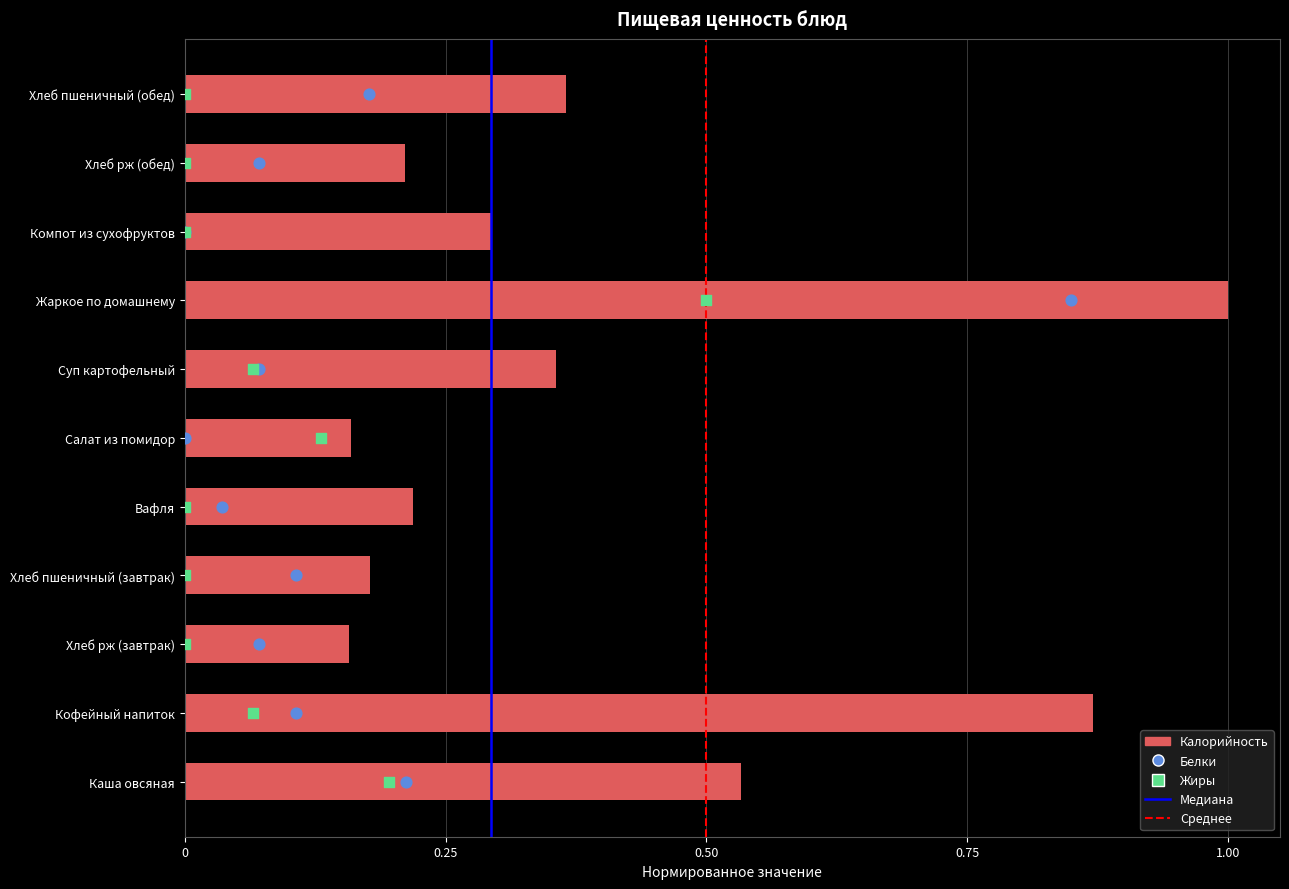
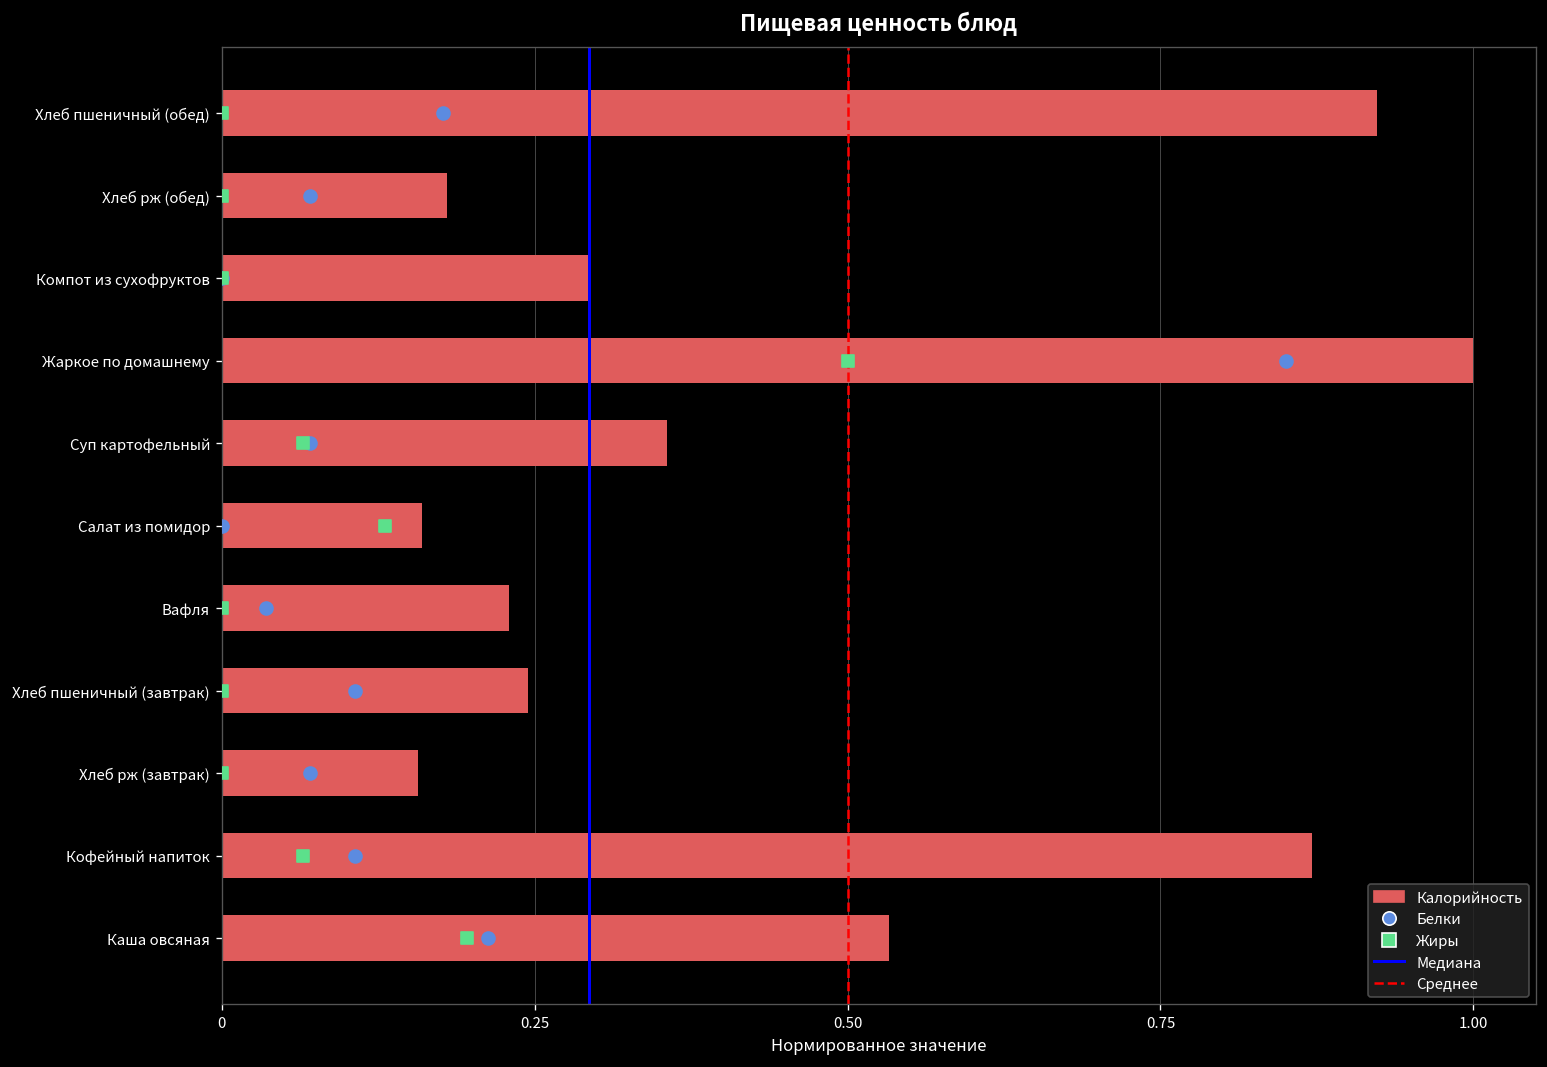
  {
    "Калорийность": {
-     "Хлеб пшеничный (обед)": 0.366,
-     "Хлеб рж (обед)": 0.211,
+     "Хлеб пшеничный (обед)": 0.923,
+     "Хлеб рж (обед)": 0.180,
      "Компот из сухофруктов": 0.294,
      "Жаркое по домашнему": 1.000,
      "Суп картофельный": 0.356,
      "Салат из помидор": 0.160,
-     "Вафля": 0.219,
-     "Хлеб пшеничный (завтрак)": 0.178,
+     "Вафля": 0.229,
+     "Хлеб пшеничный (завтрак)": 0.245,
      "Хлеб рж (завтрак)": 0.157,
      "Кофейный напиток": 0.871,
      "Каша овсяная": 0.534
    }
  }
